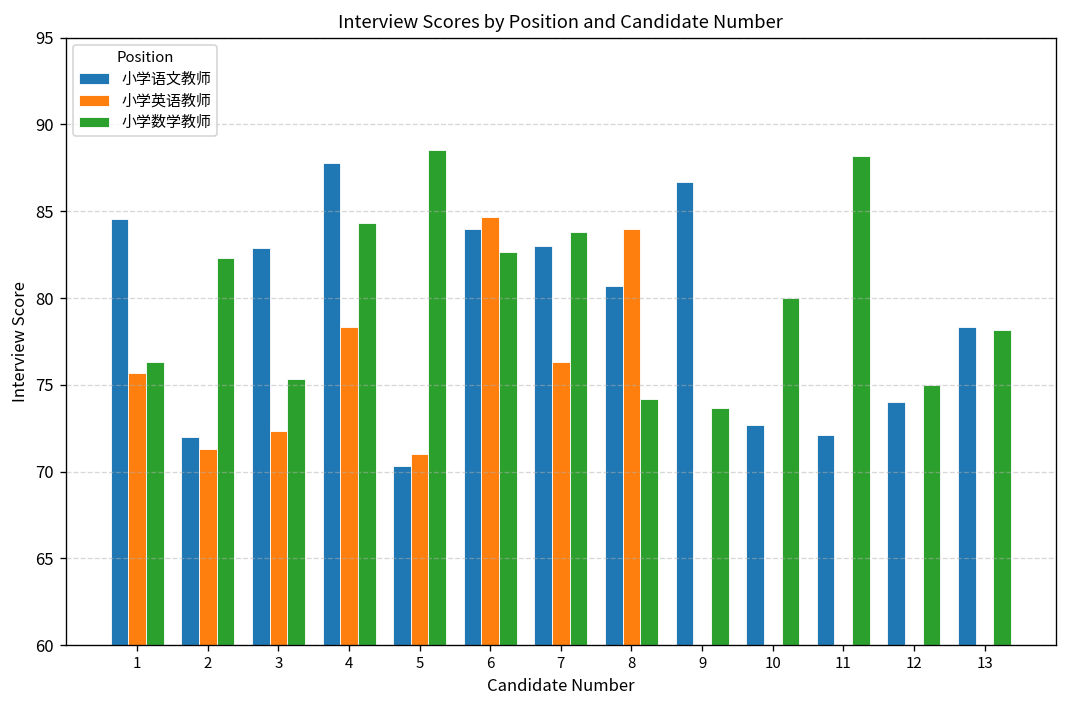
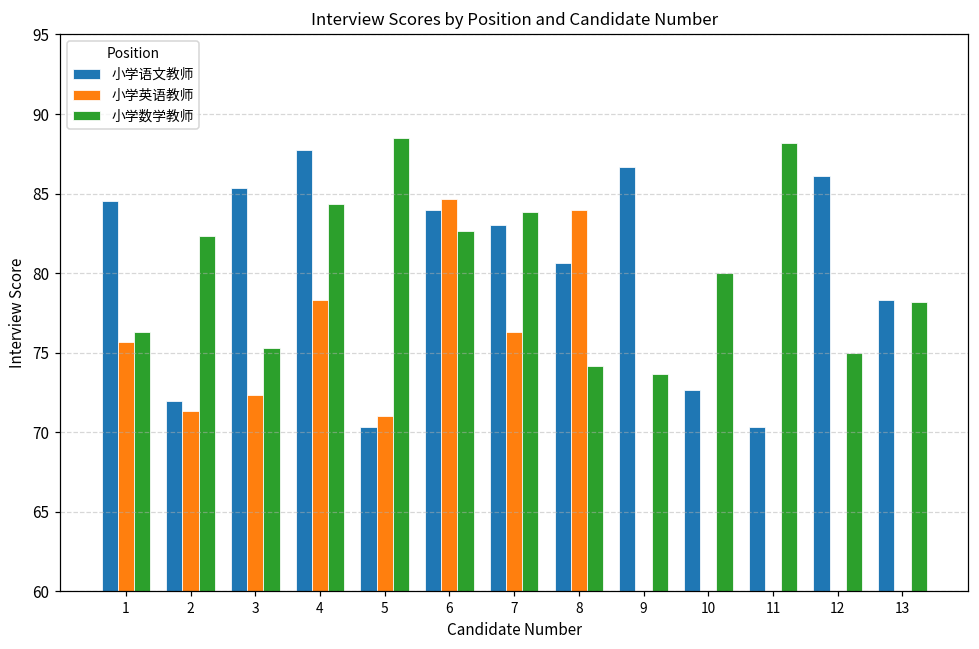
  {
    "小学语文教师": {
      "1": 84.5,
      "2": 72.0,
-     "3": 82.9,
+     "3": 85.3,
      "4": 87.8,
      "5": 70.3,
      "6": 84.0,
      "7": 83.0,
      "8": 80.7,
      "9": 86.7,
      "10": 72.7,
-     "11": 72.1,
-     "12": 74.0,
+     "11": 70.3,
+     "12": 86.1,
      "13": 78.3
    },
    "小学英语教师": {
      "1": 75.7,
      "2": 71.3,
      "3": 72.3,
      "4": 78.3,
      "5": 71.0,
      "6": 84.7,
      "7": 76.3,
      "8": 84.0
    },
    "小学数学教师": {
      "1": 76.3,
      "2": 82.3,
      "3": 75.3,
      "4": 84.3,
      "5": 88.5,
      "6": 82.7,
      "7": 83.8,
      "8": 74.2,
      "9": 73.7,
      "10": 80.0,
      "11": 88.2,
      "12": 75.0,
      "13": 78.2
    }
  }
